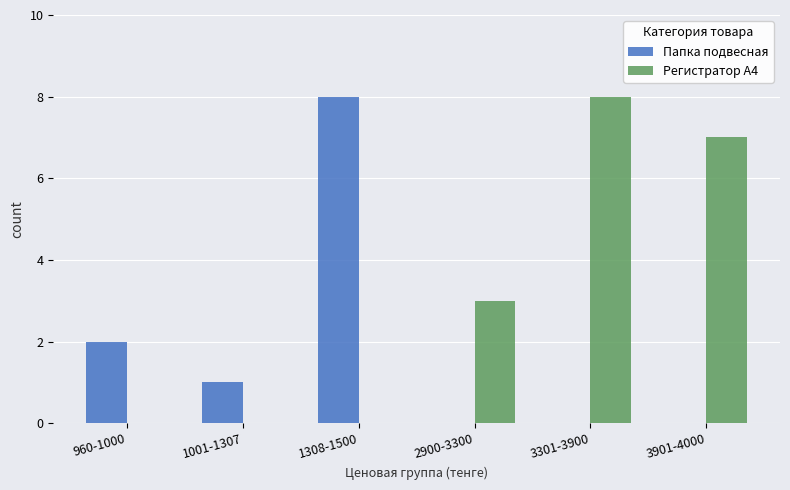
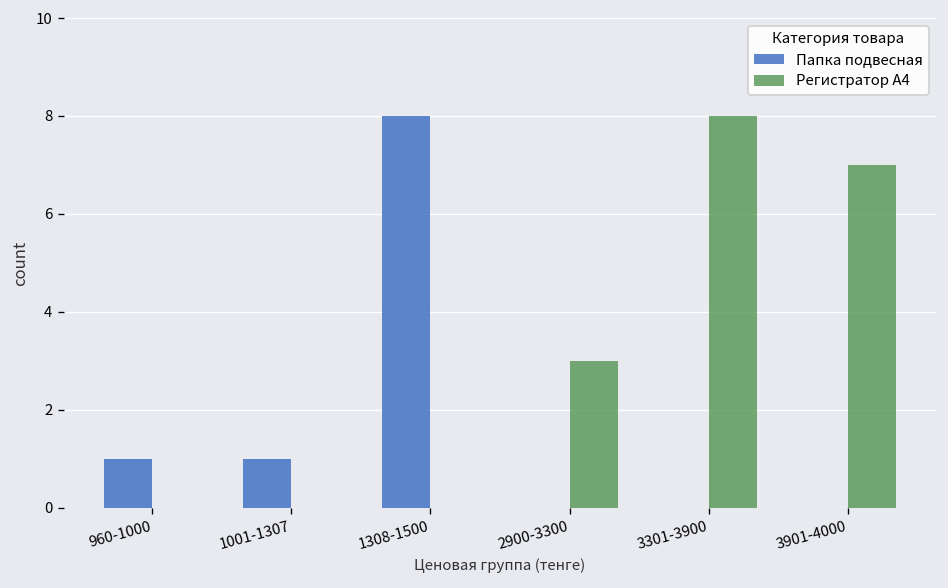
  {
    "Папка подвесная": {
-     "960-1000": 2,
+     "960-1000": 1,
      "1001-1307": 1,
      "1308-1500": 8,
      "2900-3300": 0,
      "3301-3900": 0,
      "3901-4000": 0
    },
    "Регистратор A4": {
      "960-1000": 0,
      "1001-1307": 0,
      "1308-1500": 0,
      "2900-3300": 3,
      "3301-3900": 8,
      "3901-4000": 7
    }
  }
